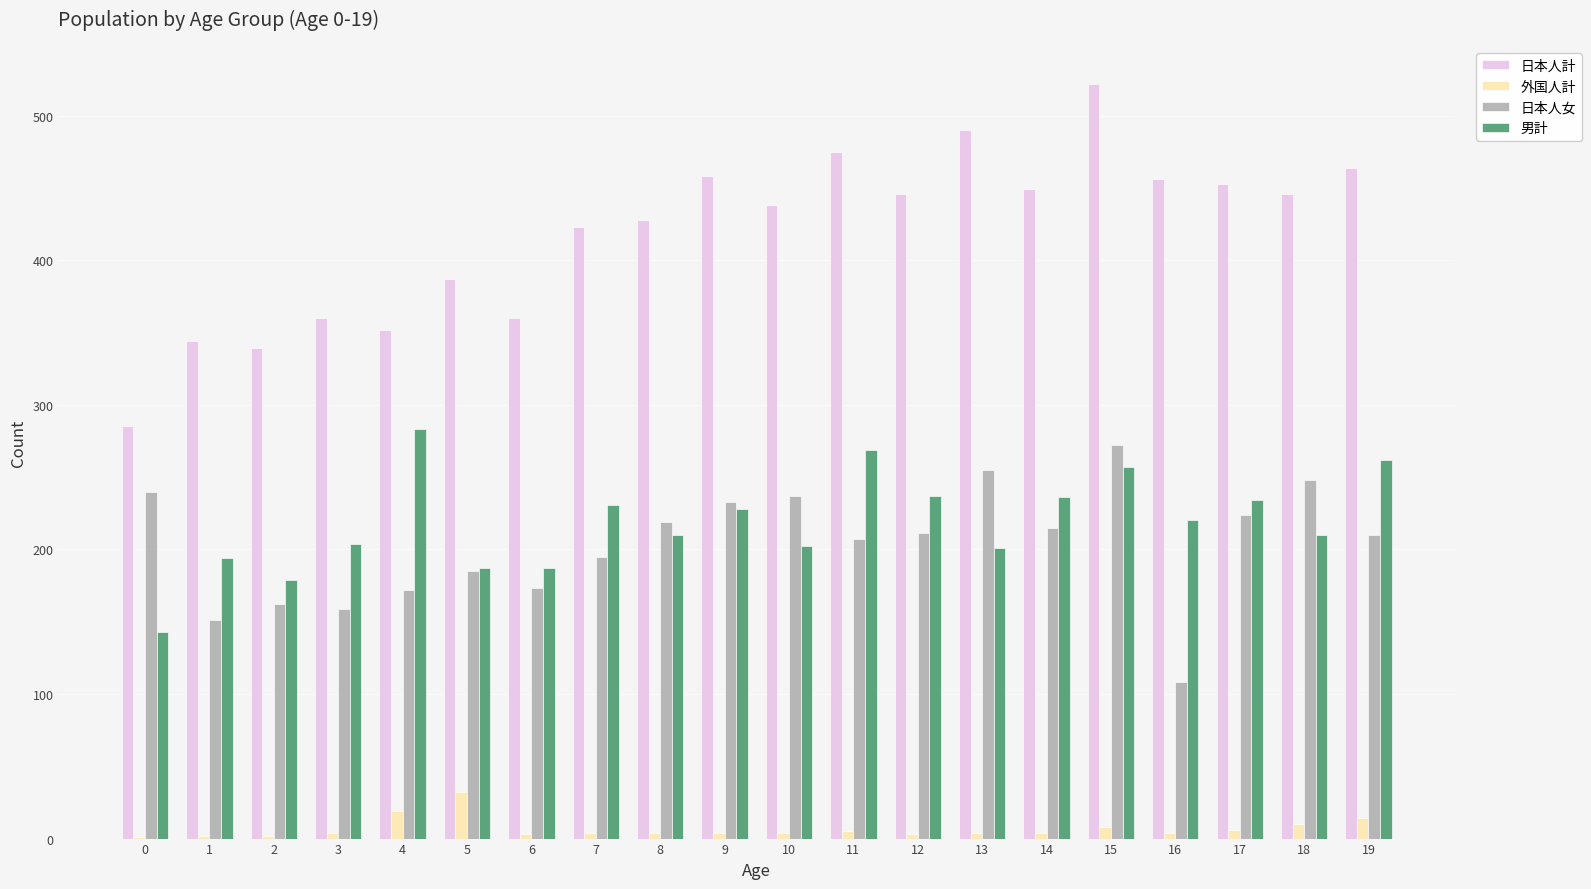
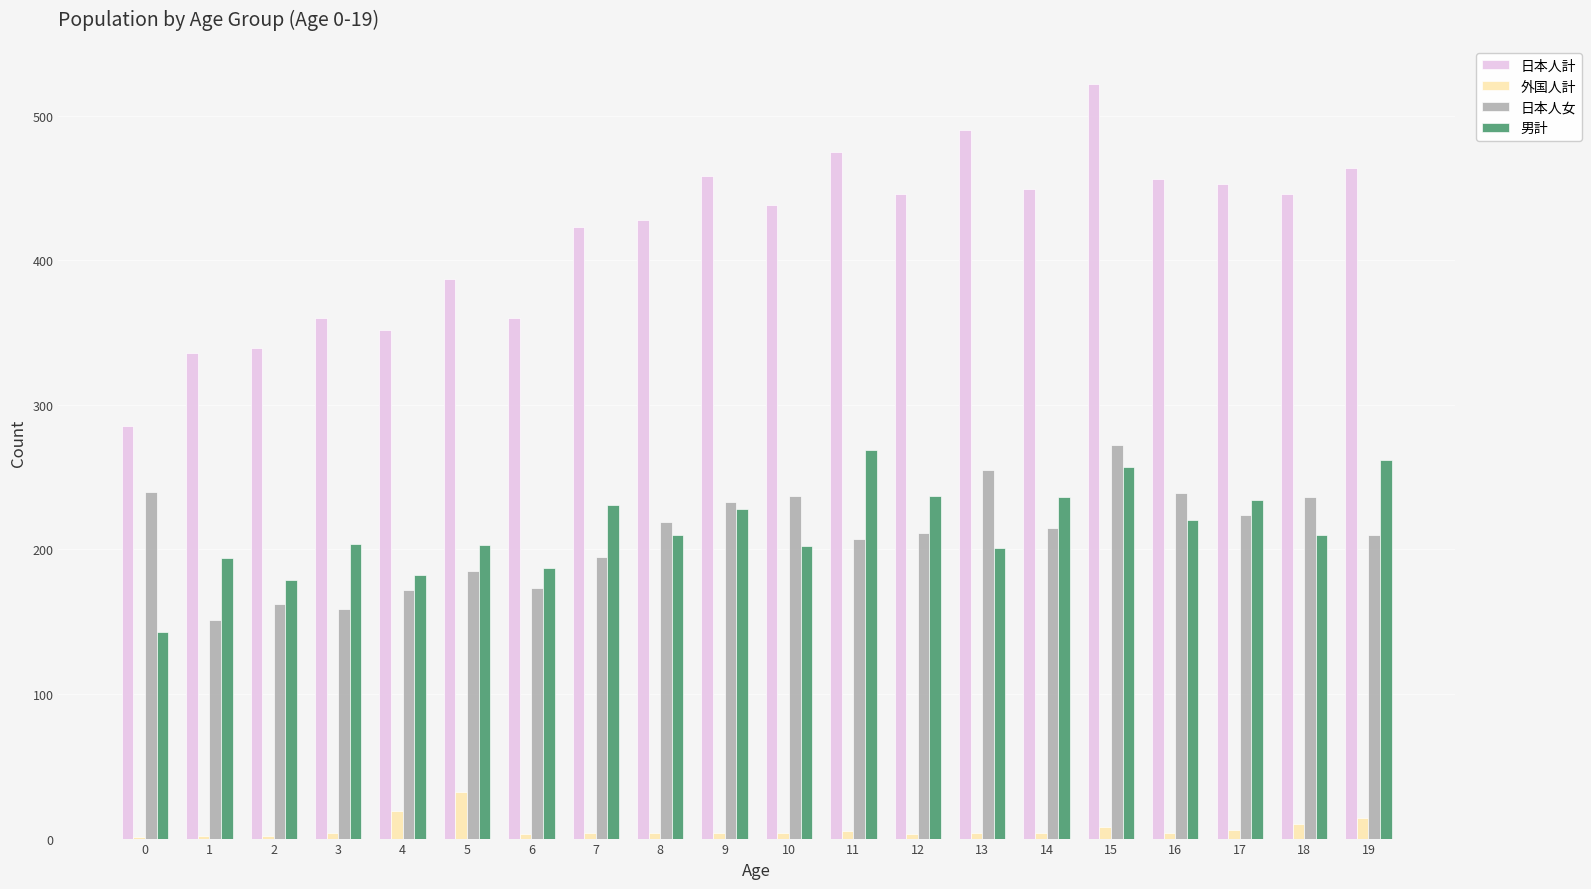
  {
    "日本人計": {
      "0": 285,
-     "1": 344,
+     "1": 336,
      "2": 339,
      "3": 360,
      "4": 352,
      "5": 387,
      "6": 360,
      "7": 423,
      "8": 428,
      "9": 458,
      "10": 438,
      "11": 475,
      "12": 446,
      "13": 490,
      "14": 449,
      "15": 522,
      "16": 456,
      "17": 453,
      "18": 446,
      "19": 464
    },
    "外国人計": {
      "1": 2,
      "2": 2,
      "3": 4,
      "4": 19,
      "5": 32,
      "6": 3,
      "7": 4,
      "8": 4,
      "9": 4,
      "10": 4,
      "11": 5,
      "12": 3,
      "13": 4,
      "14": 4,
      "15": 8,
      "16": 4,
      "17": 6,
      "18": 10,
      "19": 14
    },
    "日本人女": {
      "0": 240,
      "1": 151,
      "2": 162,
      "3": 159,
      "4": 172,
      "5": 185,
      "6": 173,
      "7": 195,
      "8": 219,
      "9": 233,
      "10": 237,
      "11": 207,
      "12": 211,
      "13": 255,
      "14": 215,
      "15": 272,
-     "16": 108,
+     "16": 239,
      "17": 224,
-     "18": 248,
+     "18": 236,
      "19": 210
    },
    "男計": {
      "0": 143,
      "1": 194,
      "2": 179,
      "3": 204,
-     "4": 283,
-     "5": 187,
+     "4": 182,
+     "5": 203,
      "6": 187,
      "7": 231,
      "8": 210,
      "9": 228,
      "10": 202,
      "11": 269,
      "12": 237,
      "13": 201,
      "14": 236,
      "15": 257,
      "16": 220,
      "17": 234,
      "18": 210,
      "19": 262
    }
  }
